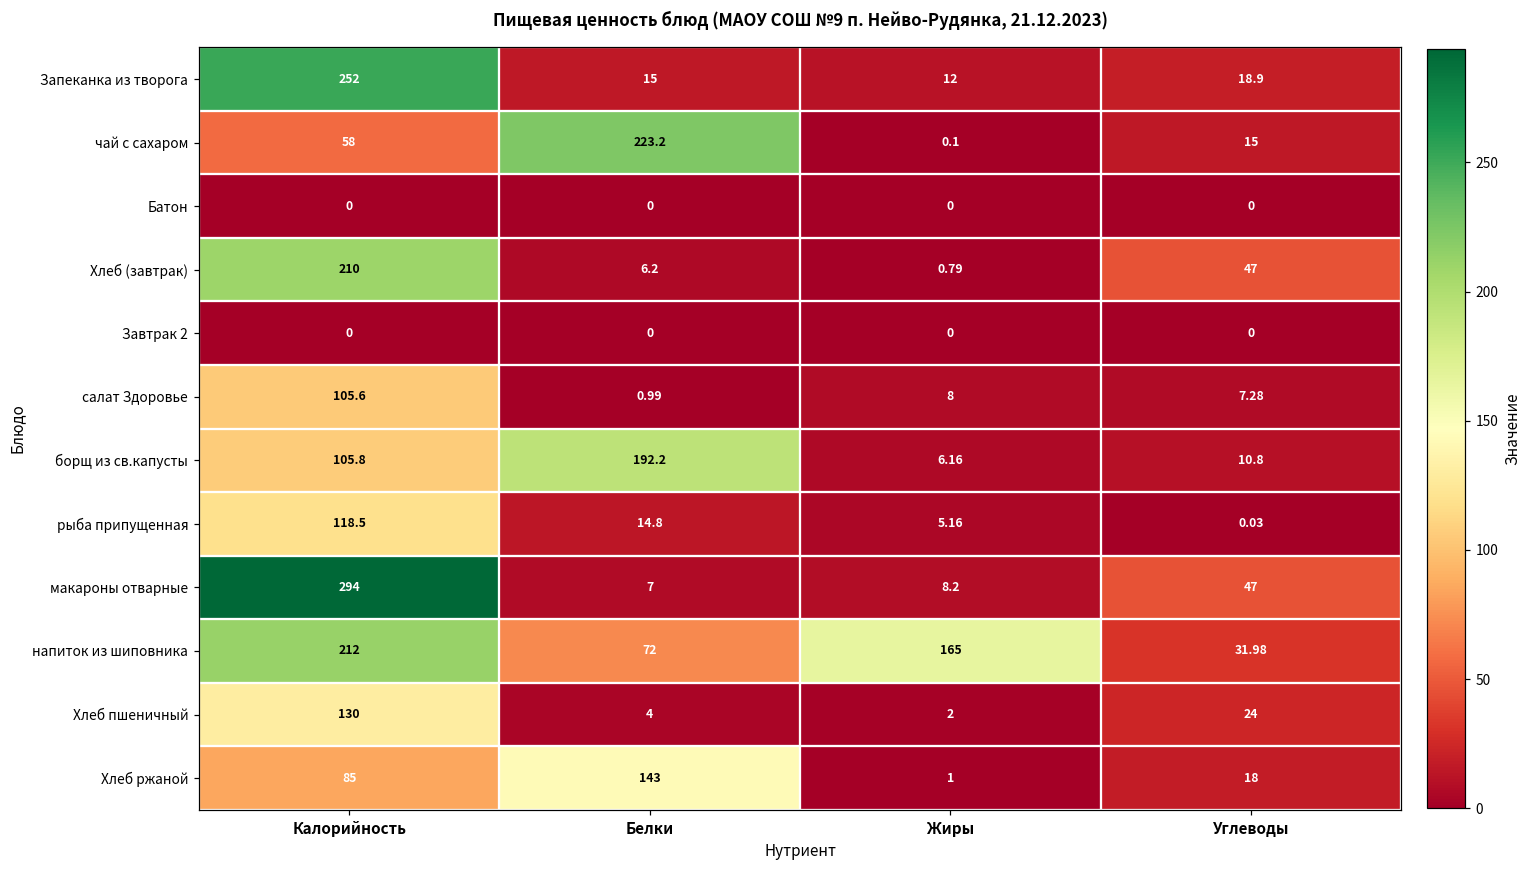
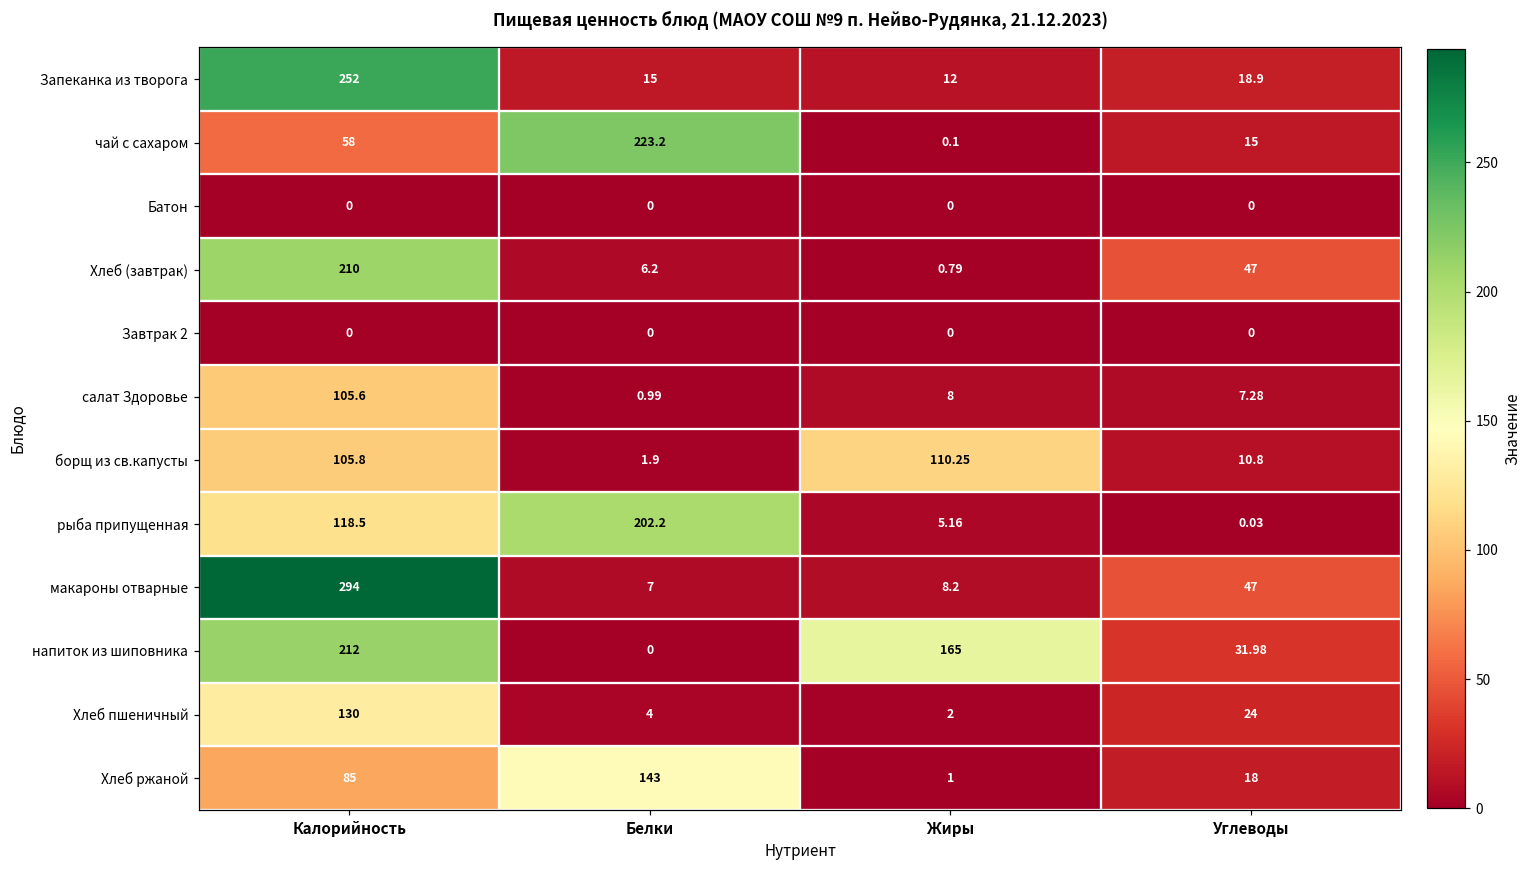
  {
    "Запеканка из творога": {
      "Калорийность": 252,
      "Белки": 15,
      "Жиры": 12,
      "Углеводы": 18.9
    },
    "чай с сахаром": {
      "Калорийность": 58,
      "Белки": 223.2,
      "Жиры": 0.1,
      "Углеводы": 15
    },
    "Батон": {
      "Калорийность": 0,
      "Белки": 0,
      "Жиры": 0,
      "Углеводы": 0
    },
    "Хлеб (завтрак)": {
      "Калорийность": 210,
      "Белки": 6.2,
      "Жиры": 0.79,
      "Углеводы": 47
    },
    "Завтрак 2": {
      "Калорийность": 0,
      "Белки": 0,
      "Жиры": 0,
      "Углеводы": 0
    },
    "салат Здоровье": {
      "Калорийность": 105.6,
      "Белки": 0.99,
      "Жиры": 8,
      "Углеводы": 7.28
    },
    "борщ из св.капусты": {
      "Калорийность": 105.8,
-     "Белки": 192.2,
-     "Жиры": 6.16,
+     "Белки": 1.9,
+     "Жиры": 110.25,
      "Углеводы": 10.8
    },
    "рыба припущенная": {
      "Калорийность": 118.5,
-     "Белки": 14.8,
+     "Белки": 202.2,
      "Жиры": 5.16,
      "Углеводы": 0.03
    },
    "макароны отварные": {
      "Калорийность": 294,
      "Белки": 7,
      "Жиры": 8.2,
      "Углеводы": 47
    },
    "напиток из шиповника": {
      "Калорийность": 212,
-     "Белки": 72,
+     "Белки": 0,
      "Жиры": 165,
      "Углеводы": 31.98
    },
    "Хлеб пшеничный": {
      "Калорийность": 130,
      "Белки": 4,
      "Жиры": 2,
      "Углеводы": 24
    },
    "Хлеб ржаной": {
      "Калорийность": 85,
      "Белки": 143,
      "Жиры": 1,
      "Углеводы": 18
    }
  }
